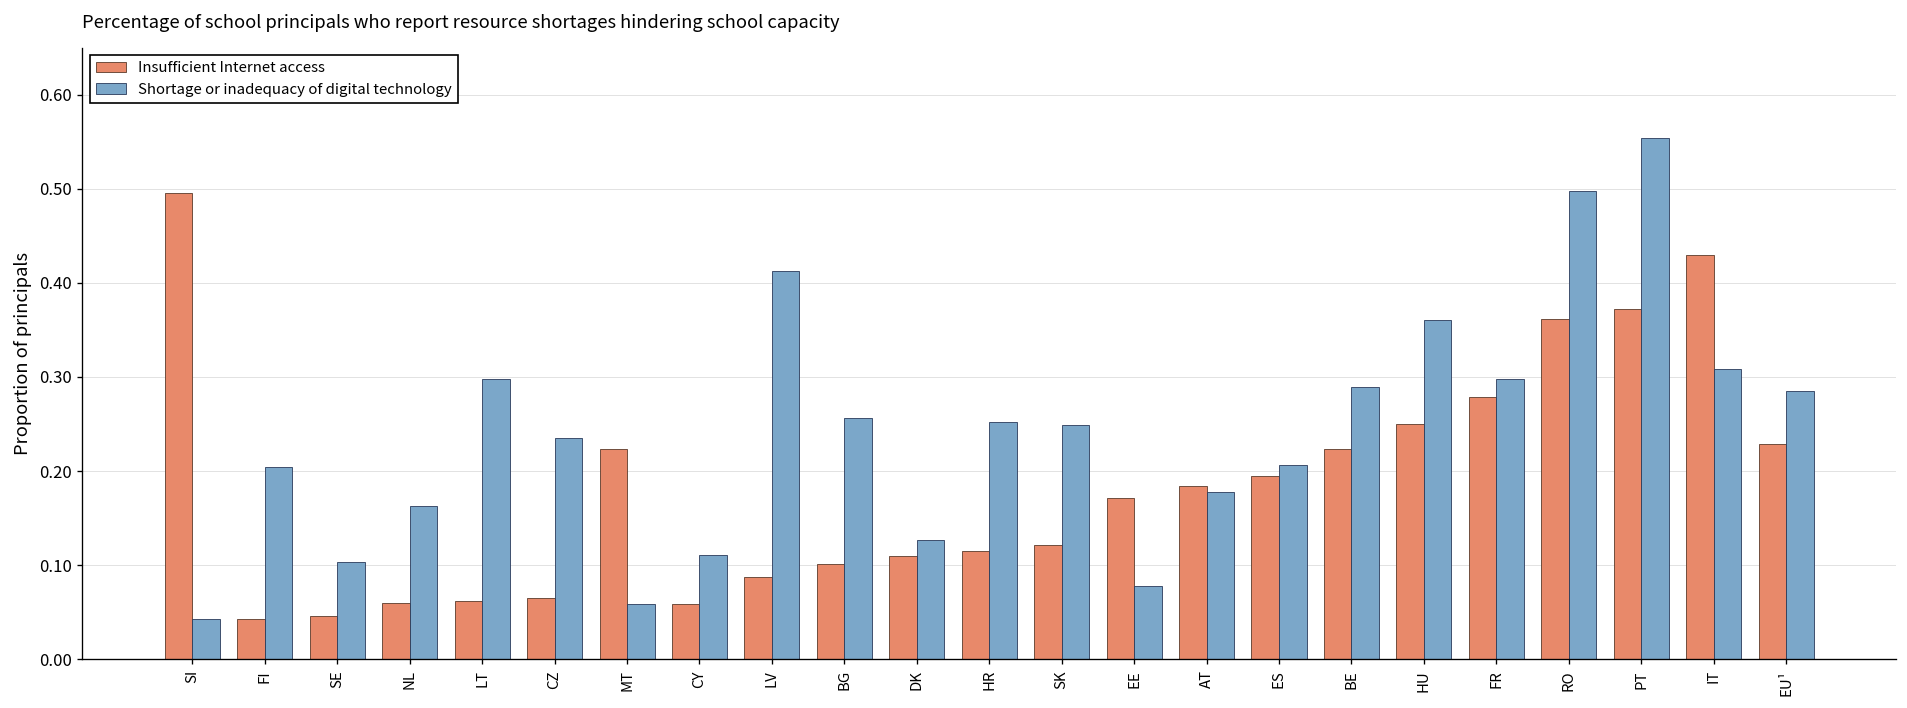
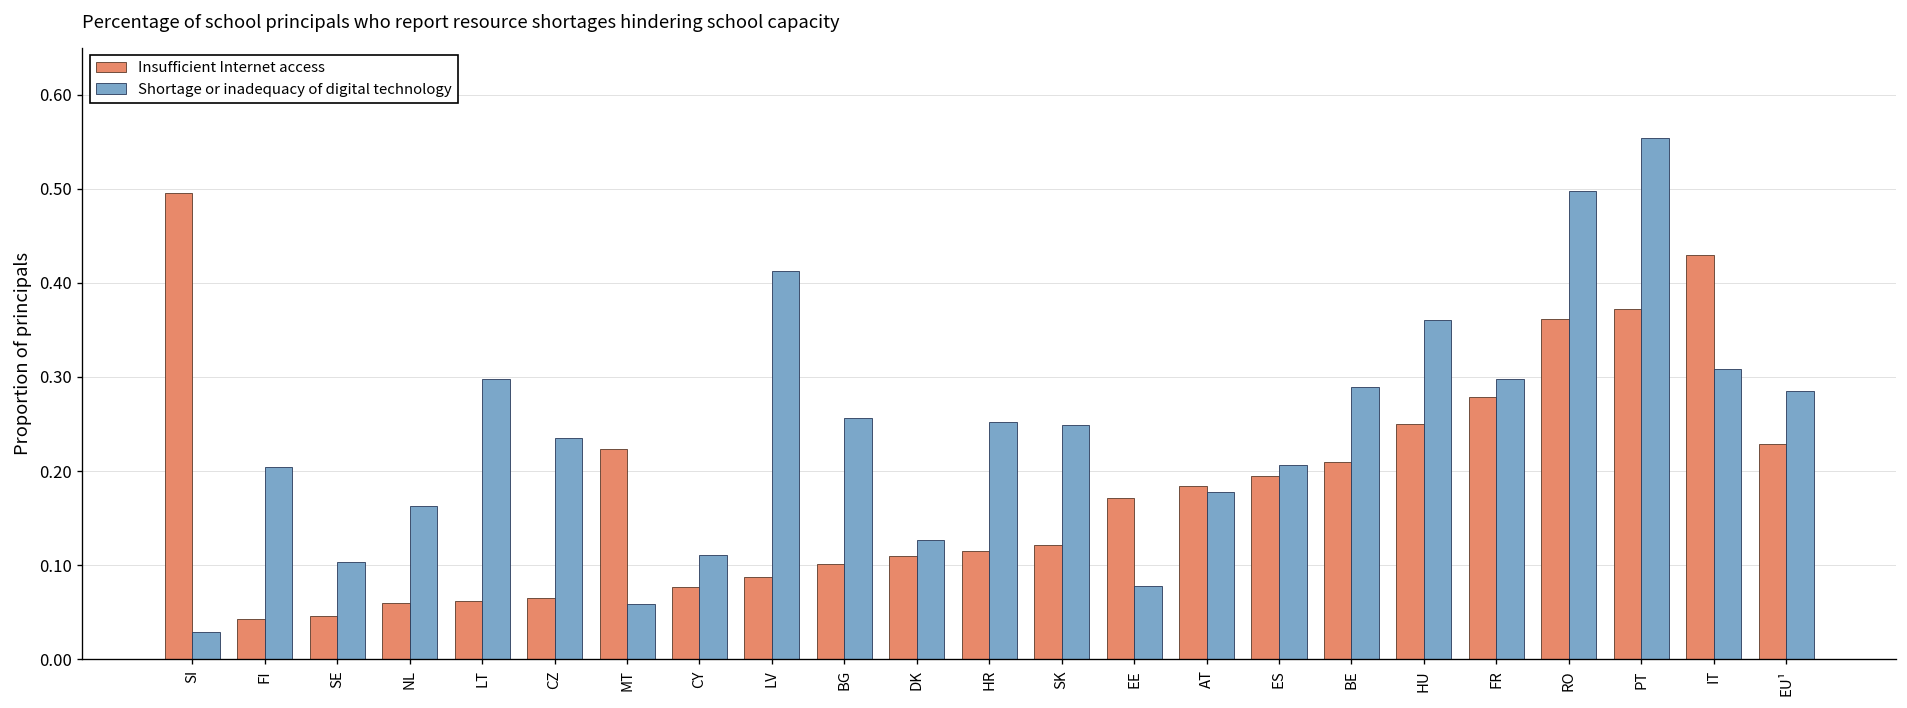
  {
    "Insufficient Internet access": {
      "SI": 0.50,
      "FI": 0.04,
      "SE": 0.05,
      "NL": 0.06,
      "LT": 0.06,
      "CZ": 0.07,
      "MT": 0.22,
-     "CY": 0.06,
+     "CY": 0.08,
      "LV": 0.09,
      "BG": 0.10,
      "DK": 0.11,
      "HR": 0.12,
      "SK": 0.12,
      "EE": 0.17,
      "AT": 0.18,
      "ES": 0.19,
-     "BE": 0.22,
+     "BE": 0.21,
      "HU": 0.25,
      "FR": 0.28,
      "RO": 0.36,
      "PT": 0.37,
      "IT": 0.43,
      "EU¹": 0.23
    },
    "Shortage or inadequacy of digital technology": {
-     "SI": 0.04,
+     "SI": 0.03,
      "FI": 0.20,
      "SE": 0.10,
      "NL": 0.16,
      "LT": 0.30,
      "CZ": 0.24,
      "MT": 0.06,
      "CY": 0.11,
      "LV": 0.41,
      "BG": 0.26,
      "DK": 0.13,
      "HR": 0.25,
      "SK": 0.25,
      "EE": 0.08,
      "AT": 0.18,
      "ES": 0.21,
      "BE": 0.29,
      "HU": 0.36,
      "FR": 0.30,
      "RO": 0.50,
      "PT": 0.55,
      "IT": 0.31,
      "EU¹": 0.29
    }
  }
